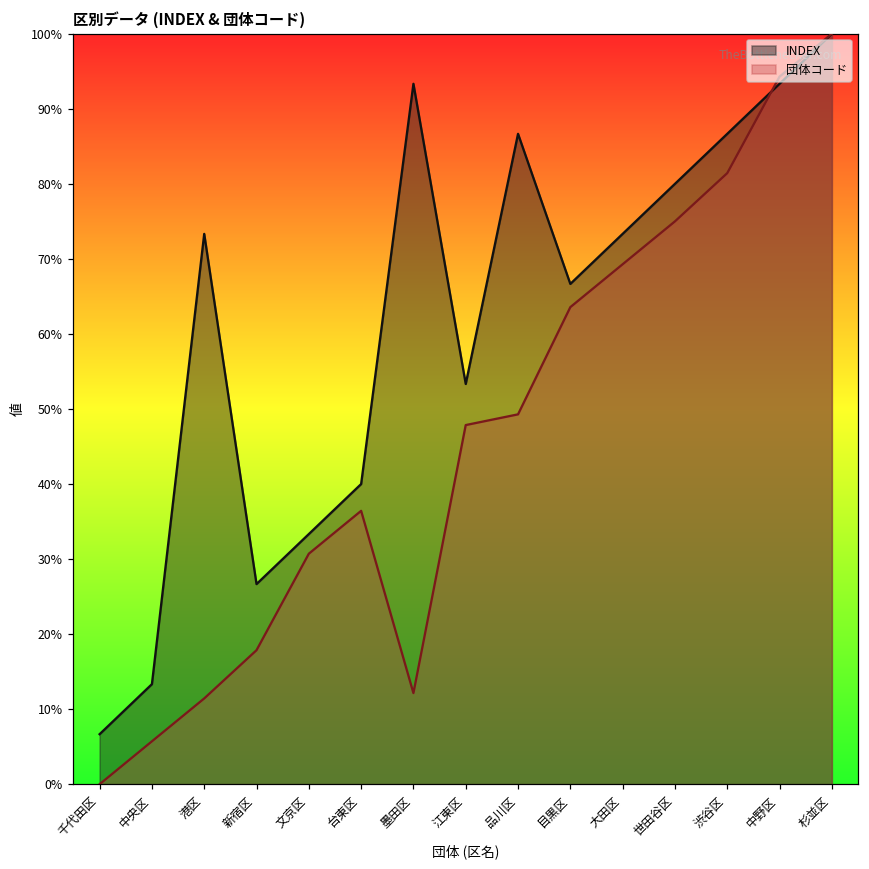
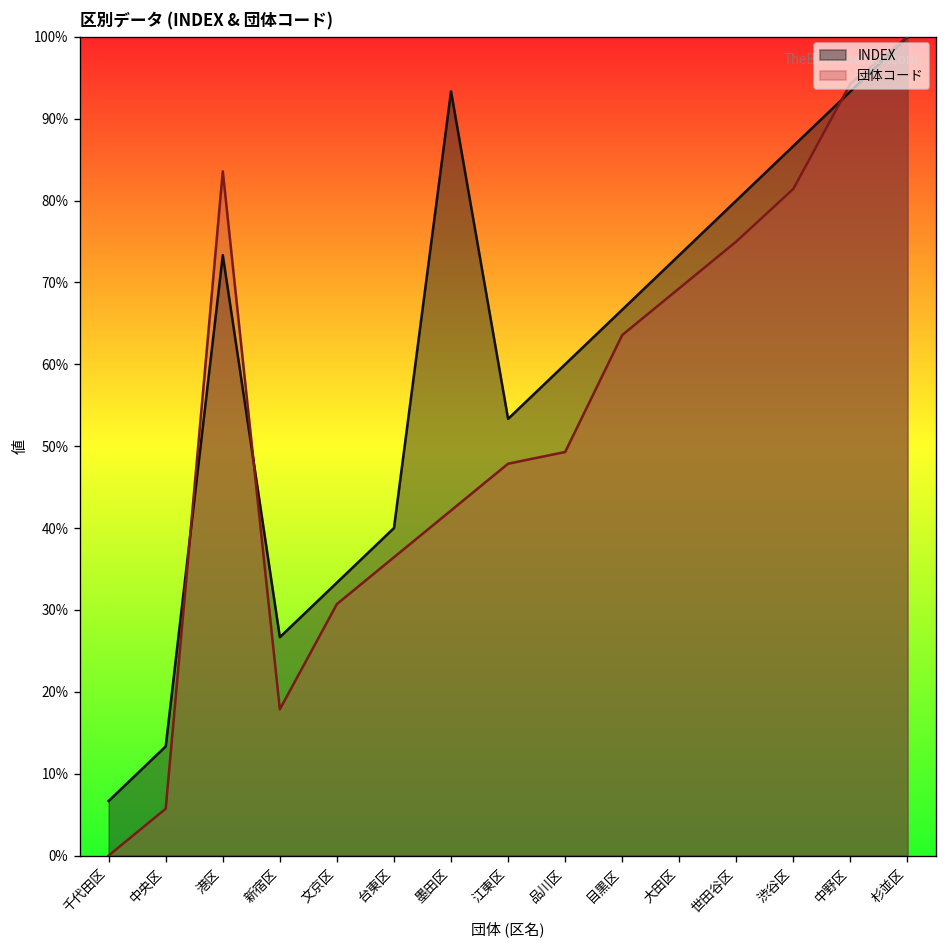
  {
    "INDEX": {
      "千代田区": "7%",
      "中央区": "13%",
      "港区": "73%",
      "新宿区": "27%",
      "文京区": "33%",
      "台東区": "40%",
      "墨田区": "93%",
      "江東区": "53%",
-     "品川区": "87%",
+     "品川区": "60%",
      "目黒区": "67%",
      "大田区": "73%",
      "世田谷区": "80%",
      "渋谷区": "87%",
      "中野区": "93%"
    },
    "団体コード": {
      "千代田区": "0%",
      "中央区": "6%",
-     "港区": "11%",
+     "港区": "84%",
      "新宿区": "18%",
      "文京区": "31%",
      "台東区": "36%",
-     "墨田区": "12%",
+     "墨田区": "42%",
      "江東区": "48%",
      "品川区": "49%",
      "目黒区": "64%",
      "大田区": "69%",
      "世田谷区": "75%",
      "渋谷区": "81%"
    }
  }
